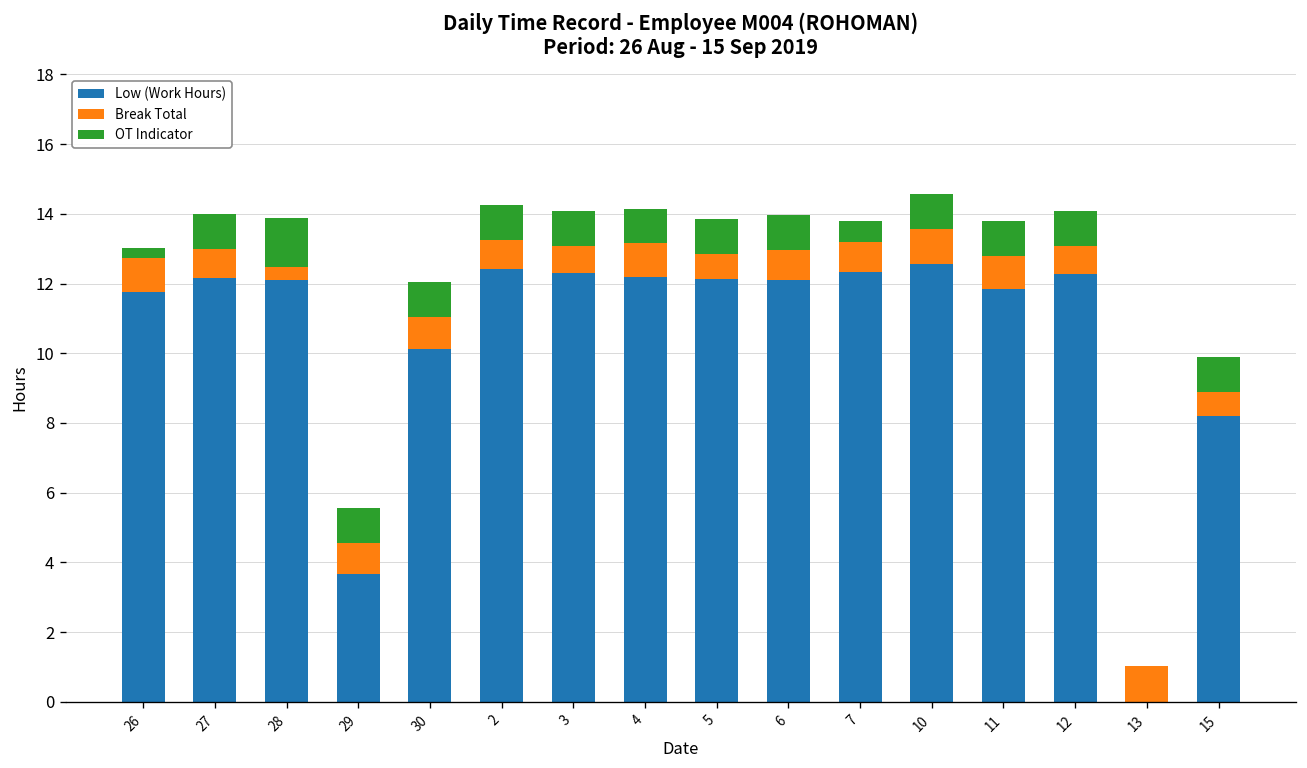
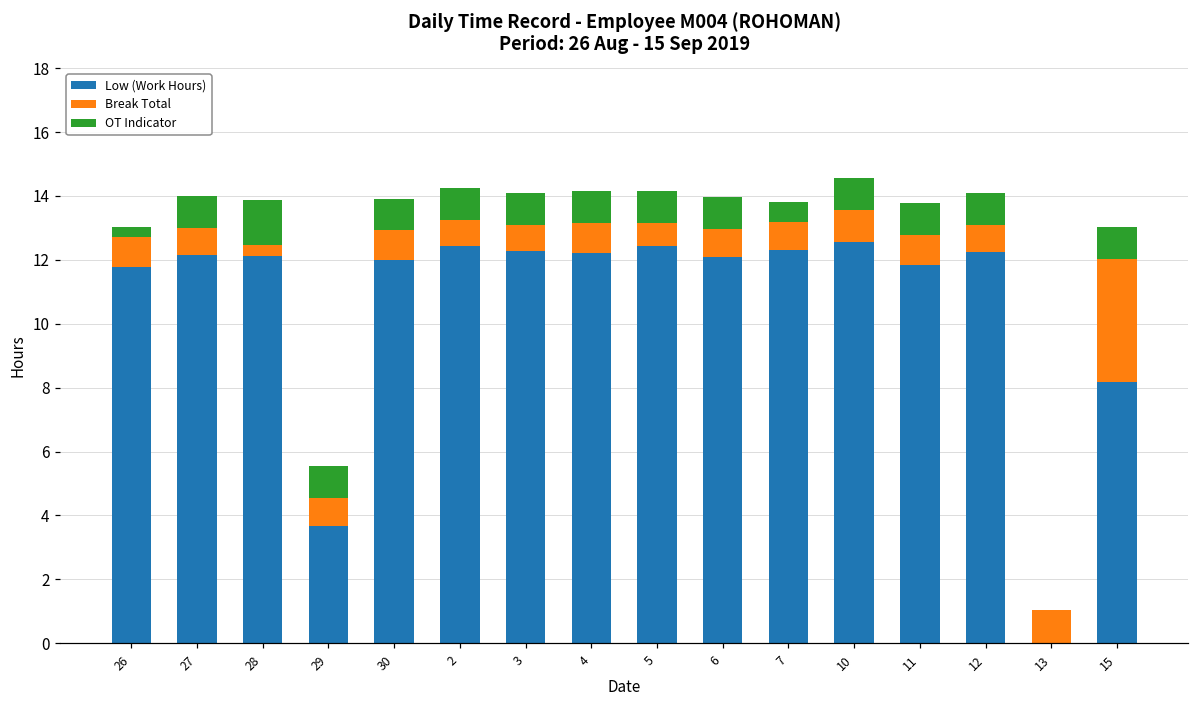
  {
    "Low (Work Hours)": {
      "26": 11.8,
      "27": 12.2,
      "28": 12.1,
      "29": 3.7,
-     "30": 10.1,
+     "30": 12.0,
      "2": 12.4,
      "3": 12.3,
      "4": 12.2,
-     "5": 12.1,
+     "5": 12.5,
      "6": 12.1,
      "7": 12.3,
      "10": 12.6,
      "11": 11.9,
      "12": 12.3,
      "13": 0.0,
      "15": 8.2
    },
    "Break Total": {
      "26": 0.9,
      "27": 0.8,
      "28": 0.4,
      "29": 0.9,
      "30": 0.9,
      "2": 0.8,
      "3": 0.8,
      "4": 0.9,
      "5": 0.7,
      "6": 0.9,
      "7": 0.9,
      "10": 1.0,
      "11": 0.9,
      "12": 0.8,
      "13": 1.0,
-     "15": 0.7
+     "15": 3.8
    },
    "OT Indicator": {
      "26": 0.3,
      "27": 1.0,
      "28": 1.4,
      "29": 1.0,
      "30": 1.0,
      "2": 1.0,
      "3": 1.0,
      "4": 1.0,
      "5": 1.0,
      "6": 1.0,
      "7": 0.6,
      "10": 1.0,
      "11": 1.0,
      "12": 1.0,
      "13": 0.0,
      "15": 1.0
    }
  }
